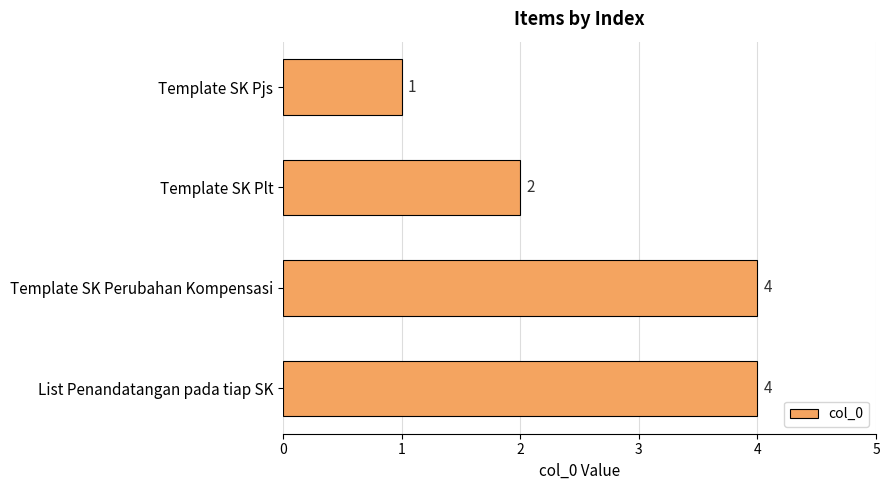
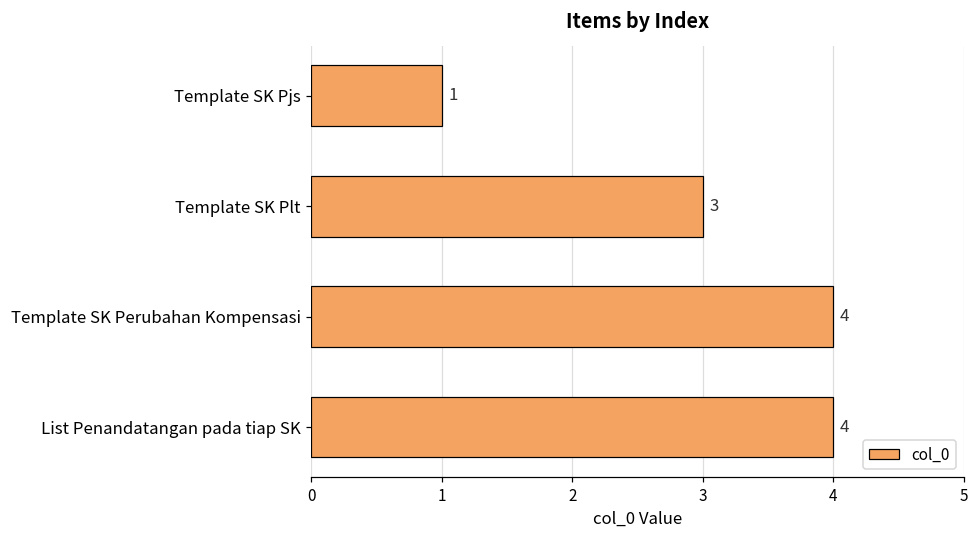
  {
    "Template SK Pjs": 1,
-   "Template SK Plt": 2,
+   "Template SK Plt": 3,
    "Template SK Perubahan Kompensasi": 4,
    "List Penandatangan pada tiap SK": 4
  }
